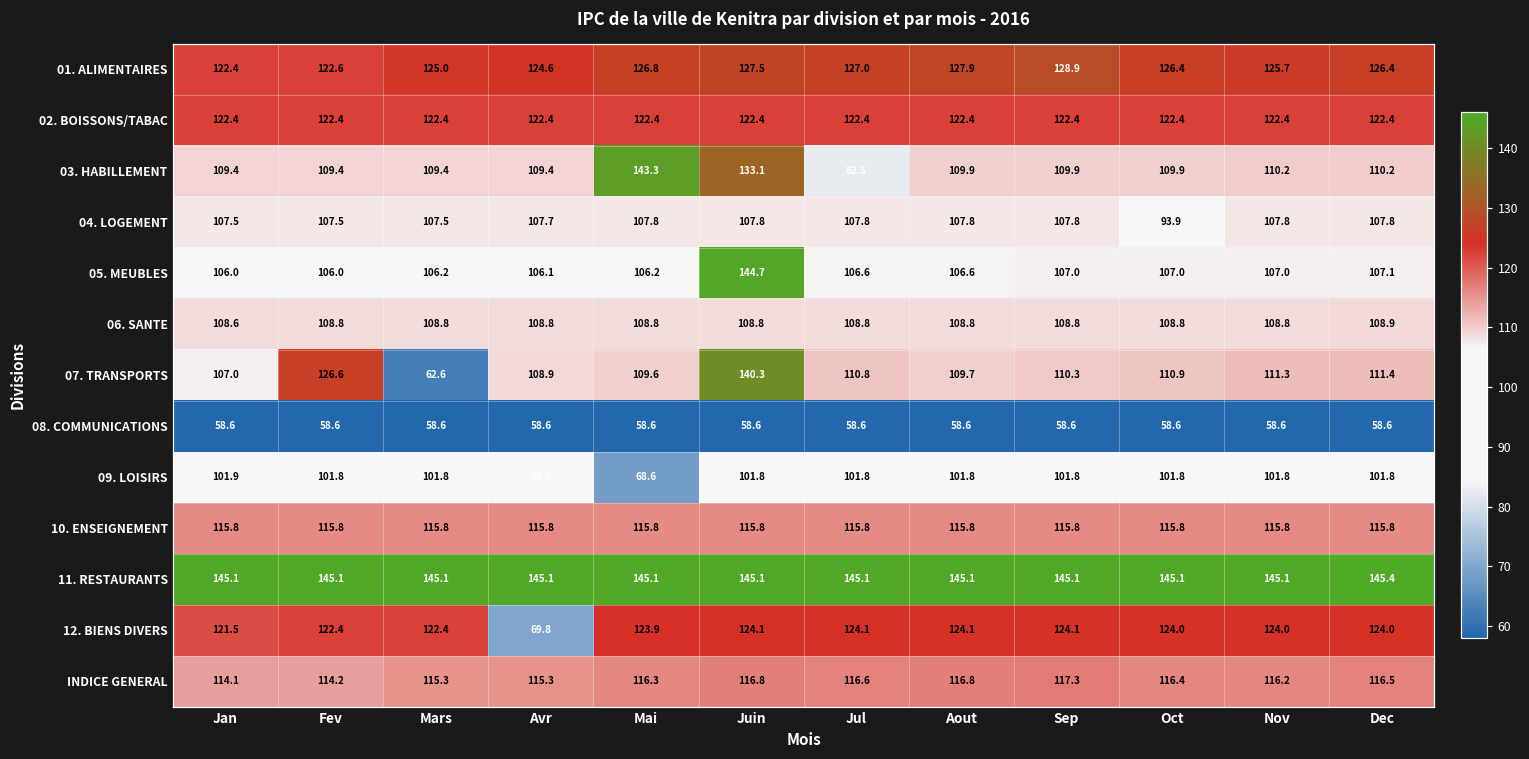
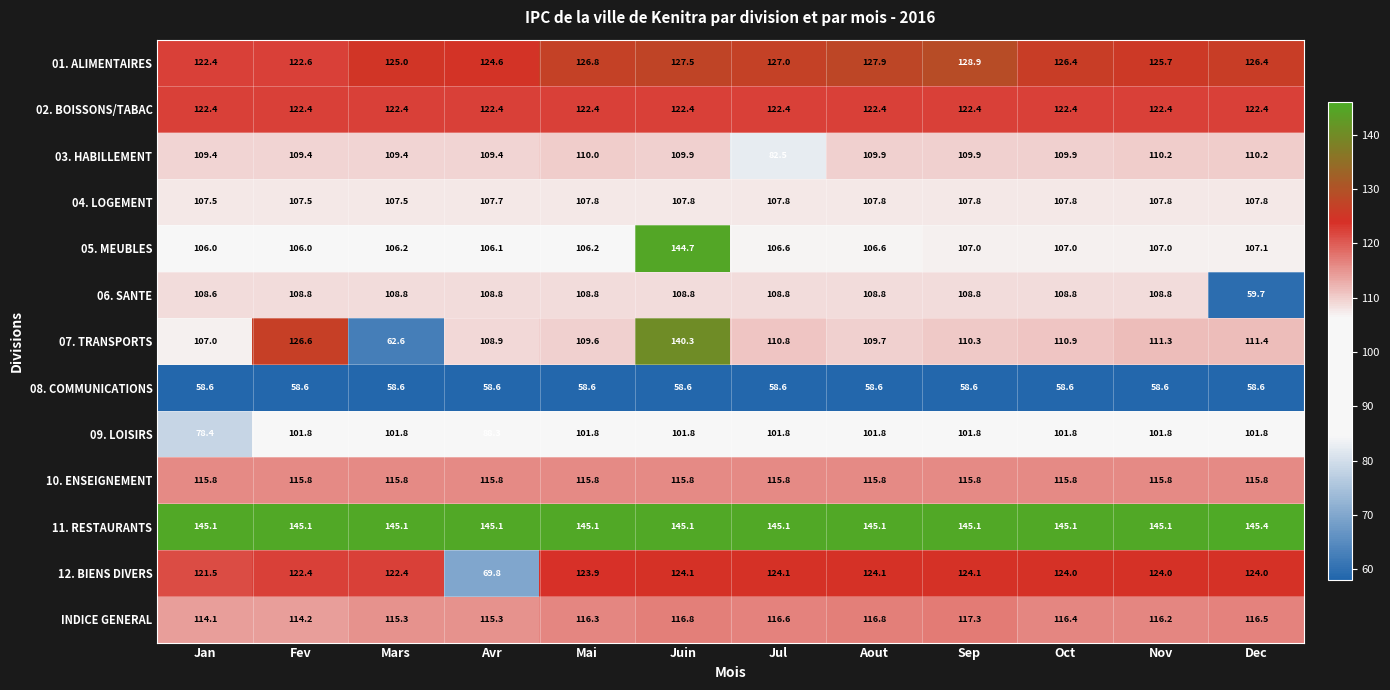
  {
    "01. ALIMENTAIRES": {
      "Jan": 122.4,
      "Fev": 122.6,
      "Mars": 125.0,
      "Avr": 124.6,
      "Mai": 126.8,
      "Juin": 127.5,
      "Jul": 127.0,
      "Aout": 127.9,
      "Sep": 128.9,
      "Oct": 126.4,
      "Nov": 125.7,
      "Dec": 126.4
    },
    "02. BOISSONS/TABAC": {
      "Jan": 122.4,
      "Fev": 122.4,
      "Mars": 122.4,
      "Avr": 122.4,
      "Mai": 122.4,
      "Juin": 122.4,
      "Jul": 122.4,
      "Aout": 122.4,
      "Sep": 122.4,
      "Oct": 122.4,
      "Nov": 122.4,
      "Dec": 122.4
    },
    "03. HABILLEMENT": {
      "Jan": 109.4,
      "Fev": 109.4,
      "Mars": 109.4,
      "Avr": 109.4,
-     "Mai": 143.3,
-     "Juin": 133.1,
+     "Mai": 110.0,
+     "Juin": 109.9,
      "Aout": 109.9,
      "Sep": 109.9,
      "Oct": 109.9,
      "Nov": 110.2,
      "Dec": 110.2
    },
    "04. LOGEMENT": {
      "Jan": 107.5,
      "Fev": 107.5,
      "Mars": 107.5,
      "Avr": 107.7,
      "Mai": 107.8,
      "Juin": 107.8,
      "Jul": 107.8,
      "Aout": 107.8,
      "Sep": 107.8,
-     "Oct": 93.9,
+     "Oct": 107.8,
      "Nov": 107.8,
      "Dec": 107.8
    },
    "05. MEUBLES": {
      "Jan": 106.0,
      "Fev": 106.0,
      "Mars": 106.2,
      "Avr": 106.1,
      "Mai": 106.2,
      "Juin": 144.7,
      "Jul": 106.6,
      "Aout": 106.6,
      "Sep": 107.0,
      "Oct": 107.0,
      "Nov": 107.0,
      "Dec": 107.1
    },
    "06. SANTE": {
      "Jan": 108.6,
      "Fev": 108.8,
      "Mars": 108.8,
      "Avr": 108.8,
      "Mai": 108.8,
      "Juin": 108.8,
      "Jul": 108.8,
      "Aout": 108.8,
      "Sep": 108.8,
      "Oct": 108.8,
      "Nov": 108.8,
-     "Dec": 108.9
+     "Dec": 59.7
    },
    "07. TRANSPORTS": {
      "Jan": 107.0,
      "Fev": 126.6,
      "Mars": 62.6,
      "Avr": 108.9,
      "Mai": 109.6,
      "Juin": 140.3,
      "Jul": 110.8,
      "Aout": 109.7,
      "Sep": 110.3,
      "Oct": 110.9,
      "Nov": 111.3,
      "Dec": 111.4
    },
    "08. COMMUNICATIONS": {
      "Jan": 58.6,
      "Fev": 58.6,
      "Mars": 58.6,
      "Avr": 58.6,
      "Mai": 58.6,
      "Juin": 58.6,
      "Jul": 58.6,
      "Aout": 58.6,
      "Sep": 58.6,
      "Oct": 58.6,
      "Nov": 58.6,
      "Dec": 58.6
    },
    "09. LOISIRS": {
-     "Jan": 101.9,
+     "Jan": 78.4,
      "Fev": 101.8,
      "Mars": 101.8,
-     "Mai": 68.6,
+     "Mai": 101.8,
      "Juin": 101.8,
      "Jul": 101.8,
      "Aout": 101.8,
      "Sep": 101.8,
      "Oct": 101.8,
      "Nov": 101.8,
      "Dec": 101.8
    },
    "10. ENSEIGNEMENT": {
      "Jan": 115.8,
      "Fev": 115.8,
      "Mars": 115.8,
      "Avr": 115.8,
      "Mai": 115.8,
      "Juin": 115.8,
      "Jul": 115.8,
      "Aout": 115.8,
      "Sep": 115.8,
      "Oct": 115.8,
      "Nov": 115.8,
      "Dec": 115.8
    },
    "11. RESTAURANTS": {
      "Jan": 145.1,
      "Fev": 145.1,
      "Mars": 145.1,
      "Avr": 145.1,
      "Mai": 145.1,
      "Juin": 145.1,
      "Jul": 145.1,
      "Aout": 145.1,
      "Sep": 145.1,
      "Oct": 145.1,
      "Nov": 145.1,
      "Dec": 145.4
    },
    "12. BIENS DIVERS": {
      "Jan": 121.5,
      "Fev": 122.4,
      "Mars": 122.4,
      "Avr": 69.8,
      "Mai": 123.9,
      "Juin": 124.1,
      "Jul": 124.1,
      "Aout": 124.1,
      "Sep": 124.1,
      "Oct": 124.0,
      "Nov": 124.0,
      "Dec": 124.0
    },
    "INDICE GENERAL": {
      "Jan": 114.1,
      "Fev": 114.2,
      "Mars": 115.3,
      "Avr": 115.3,
      "Mai": 116.3,
      "Juin": 116.8,
      "Jul": 116.6,
      "Aout": 116.8,
      "Sep": 117.3,
      "Oct": 116.4,
      "Nov": 116.2,
      "Dec": 116.5
    }
  }
